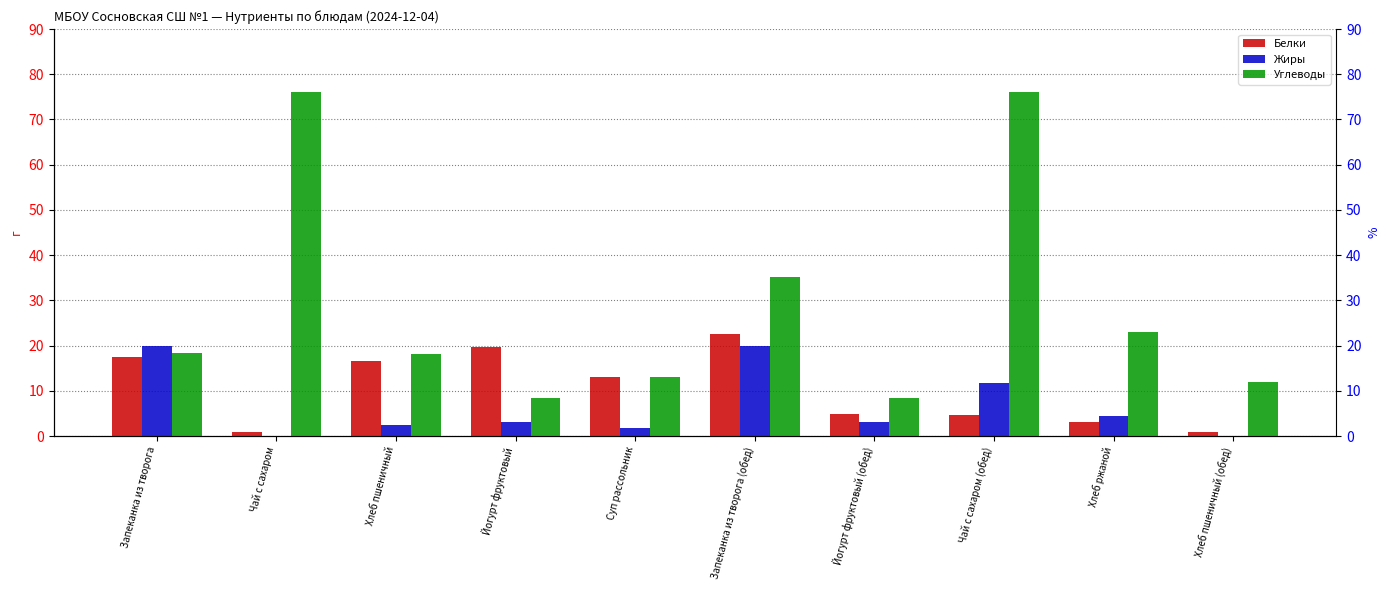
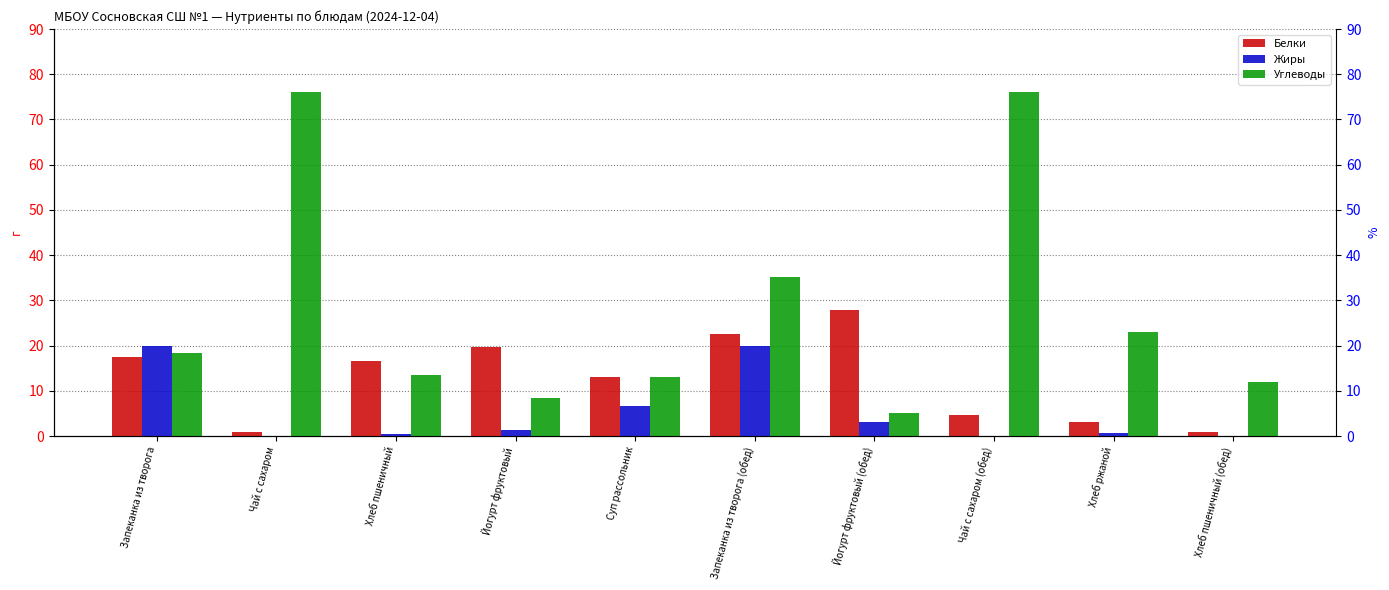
  {
    "Белки": {
      "Запеканка из творога": 18,
      "Чай с сахаром": 1,
      "Хлеб пшеничный": 17,
      "Йогурт фруктовый": 20,
      "Суп рассольник": 13,
      "Запеканка из творога (обед)": 23,
-     "Йогурт фруктовый (обед)": 5,
+     "Йогурт фруктовый (обед)": 28,
      "Чай с сахаром (обед)": 5,
      "Хлеб ржаной": 3,
      "Хлеб пшеничный (обед)": 1
    },
    "Жиры": {
      "Запеканка из творога": 20,
      "Чай с сахаром": 0,
-     "Хлеб пшеничный": 2,
-     "Йогурт фруктовый": 3,
-     "Суп рассольник": 2,
+     "Хлеб пшеничный": 0,
+     "Йогурт фруктовый": 1,
+     "Суп рассольник": 7,
      "Запеканка из творога (обед)": 20,
      "Йогурт фруктовый (обед)": 3,
-     "Чай с сахаром (обед)": 12,
-     "Хлеб ржаной": 4,
+     "Чай с сахаром (обед)": 0,
+     "Хлеб ржаной": 1,
      "Хлеб пшеничный (обед)": 0
    },
    "Углеводы": {
      "Запеканка из творога": 18,
      "Чай с сахаром": 76,
-     "Хлеб пшеничный": 18,
+     "Хлеб пшеничный": 14,
      "Йогурт фруктовый": 9,
      "Суп рассольник": 13,
      "Запеканка из творога (обед)": 35,
-     "Йогурт фруктовый (обед)": 9,
+     "Йогурт фруктовый (обед)": 5,
      "Чай с сахаром (обед)": 76,
      "Хлеб ржаной": 23,
      "Хлеб пшеничный (обед)": 12
    }
  }
